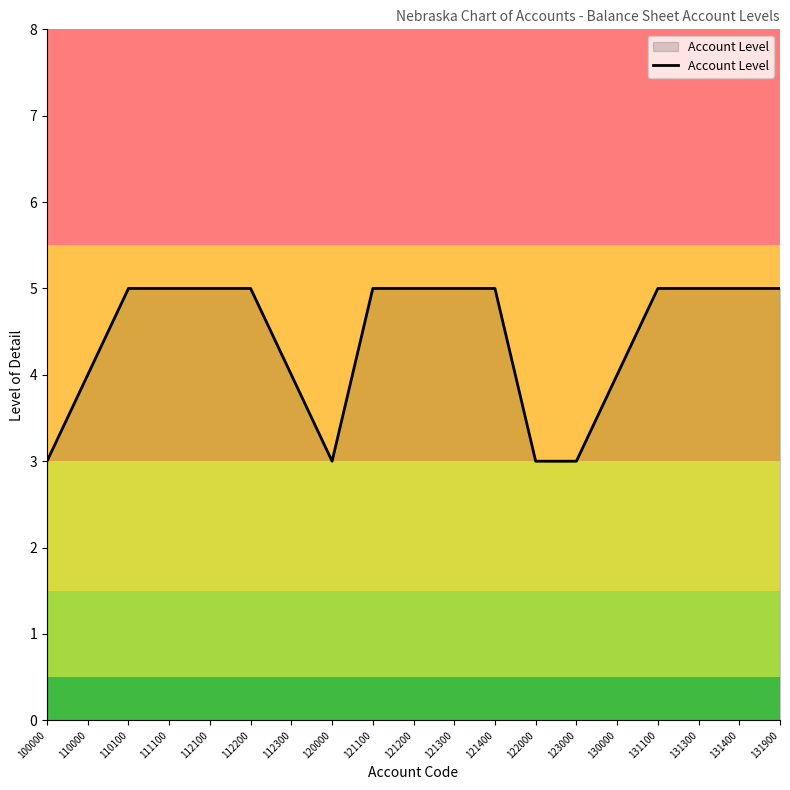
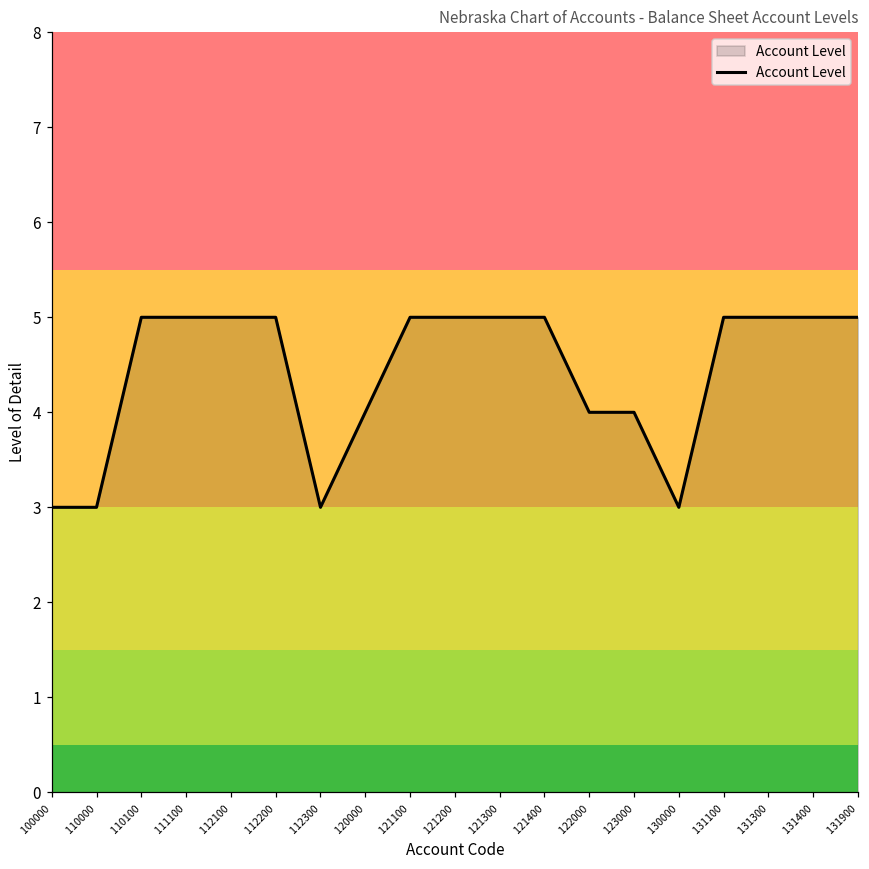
  {
    "100000": 3,
-   "110000": 4,
+   "110000": 3,
    "110100": 5,
    "111100": 5,
    "112100": 5,
    "112200": 5,
-   "112300": 4,
-   "120000": 3,
+   "112300": 3,
+   "120000": 4,
    "121100": 5,
    "121200": 5,
    "121300": 5,
    "121400": 5,
-   "122000": 3,
-   "123000": 3,
-   "130000": 4,
+   "122000": 4,
+   "123000": 4,
+   "130000": 3,
    "131100": 5,
    "131300": 5,
    "131400": 5,
    "131900": 5
  }
